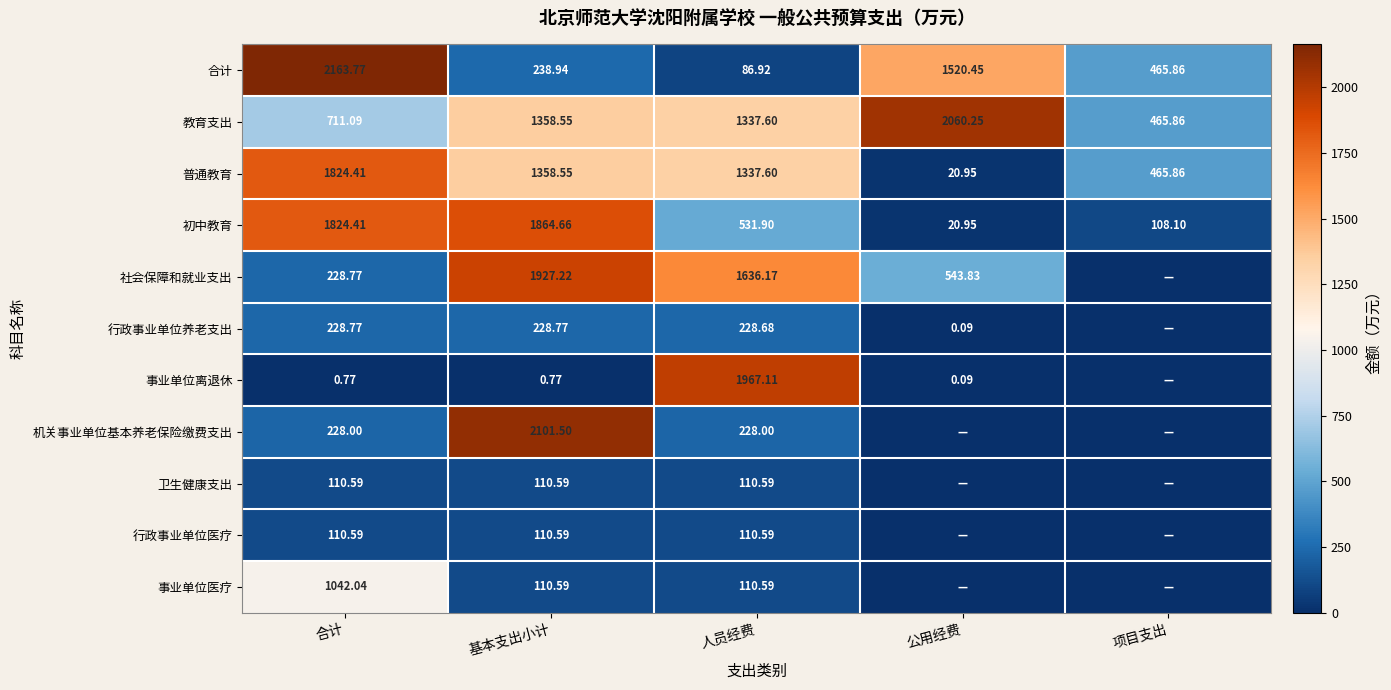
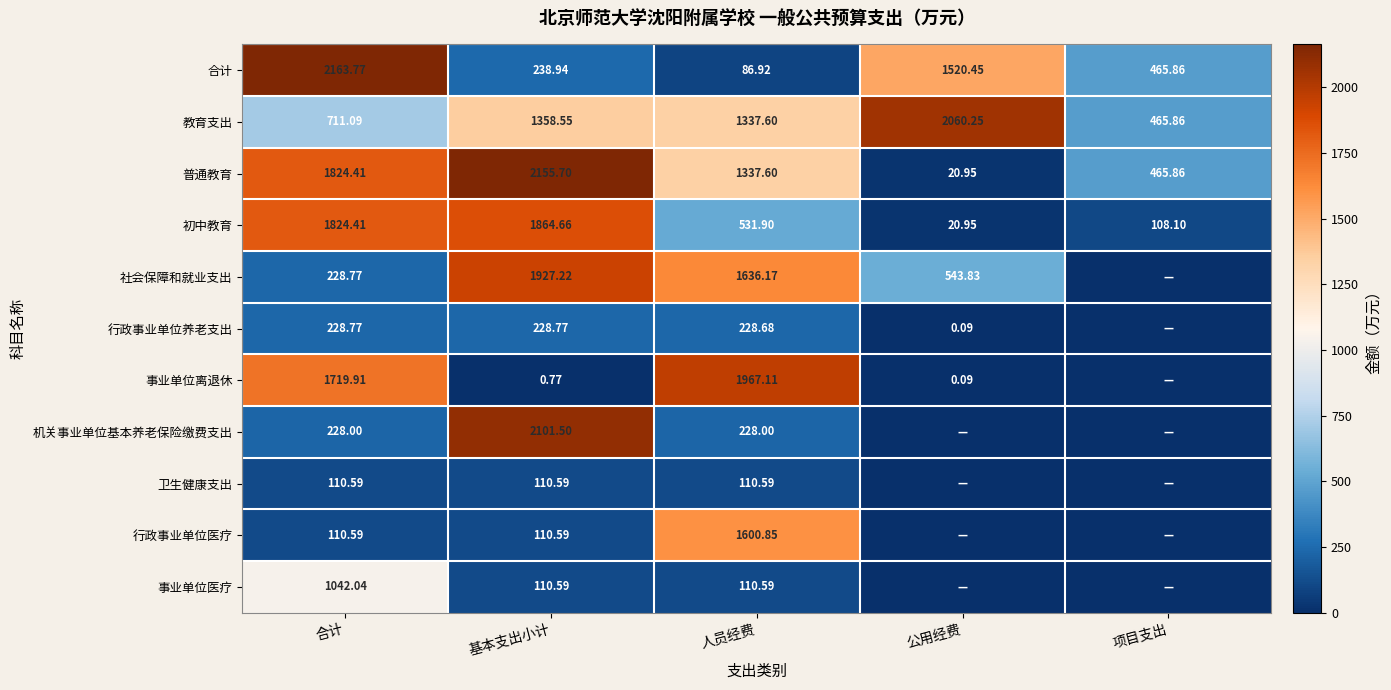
  {
    "合计": {
      "合计": 2163.77,
      "基本支出小计": 238.94,
      "人员经费": 86.92,
      "公用经费": 1520.45,
      "项目支出": 465.86
    },
    "教育支出": {
      "合计": 711.09,
      "基本支出小计": 1358.55,
      "人员经费": 1337.60,
      "公用经费": 2060.25,
      "项目支出": 465.86
    },
    "普通教育": {
      "合计": 1824.41,
-     "基本支出小计": 1358.55,
+     "基本支出小计": 2155.70,
      "人员经费": 1337.60,
      "公用经费": 20.95,
      "项目支出": 465.86
    },
    "初中教育": {
      "合计": 1824.41,
      "基本支出小计": 1864.66,
      "人员经费": 531.90,
      "公用经费": 20.95,
      "项目支出": 108.10
    },
    "社会保障和就业支出": {
      "合计": 228.77,
      "基本支出小计": 1927.22,
      "人员经费": 1636.17,
      "公用经费": 543.83
    },
    "行政事业单位养老支出": {
      "合计": 228.77,
      "基本支出小计": 228.77,
      "人员经费": 228.68,
      "公用经费": 0.09
    },
    "事业单位离退休": {
-     "合计": 0.77,
+     "合计": 1719.91,
      "基本支出小计": 0.77,
      "人员经费": 1967.11,
      "公用经费": 0.09
    },
    "机关事业单位基本养老保险缴费支出": {
      "合计": 228.00,
      "基本支出小计": 2101.50,
      "人员经费": 228.00
    },
    "卫生健康支出": {
      "合计": 110.59,
      "基本支出小计": 110.59,
      "人员经费": 110.59
    },
    "行政事业单位医疗": {
      "合计": 110.59,
      "基本支出小计": 110.59,
-     "人员经费": 110.59
+     "人员经费": 1600.85
    },
    "事业单位医疗": {
      "合计": 1042.04,
      "基本支出小计": 110.59,
      "人员经费": 110.59
    }
  }
